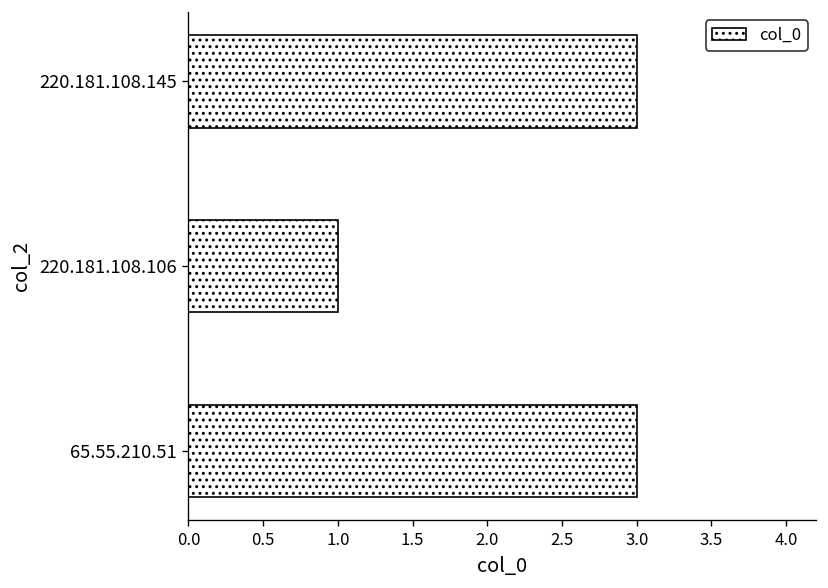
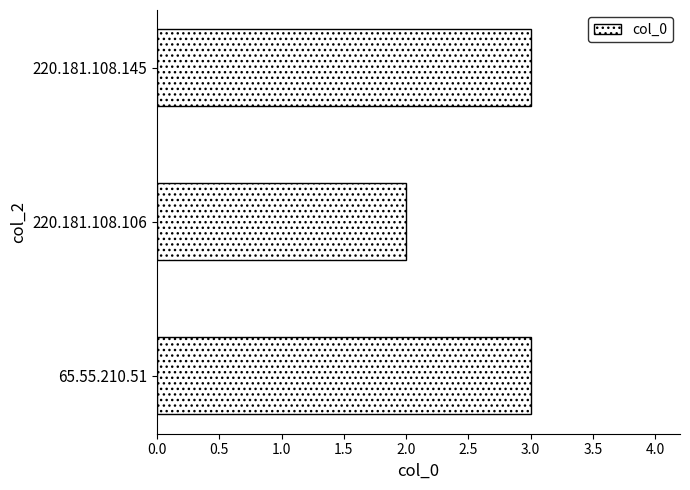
  {
    "220.181.108.145": 3,
-   "220.181.108.106": 1,
+   "220.181.108.106": 2,
    "65.55.210.51": 3
  }
